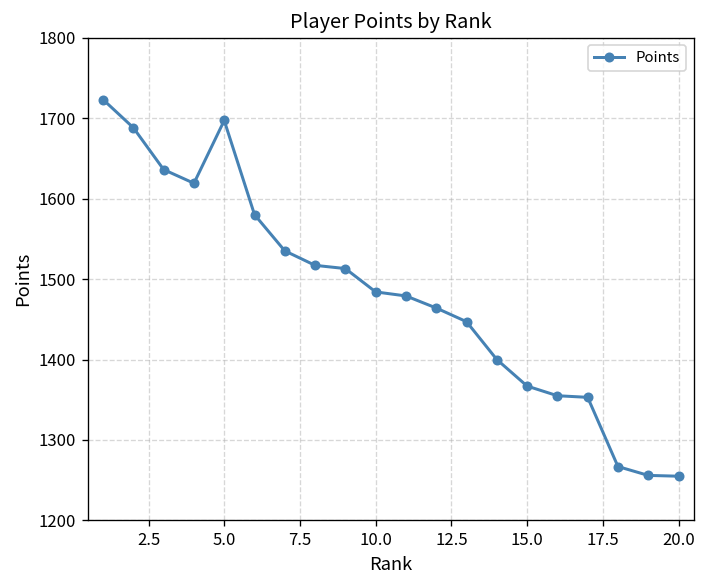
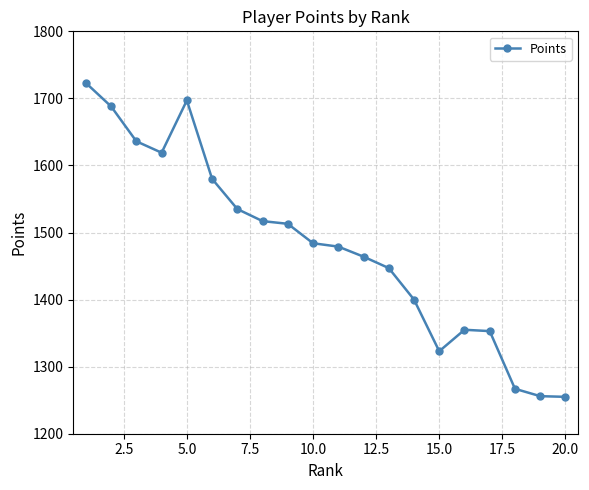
  {
    "5.0": 1700,
    "10.0": 1480,
-   "15.0": 1370,
+   "15.0": 1320,
    "20.0": 1260
  }
